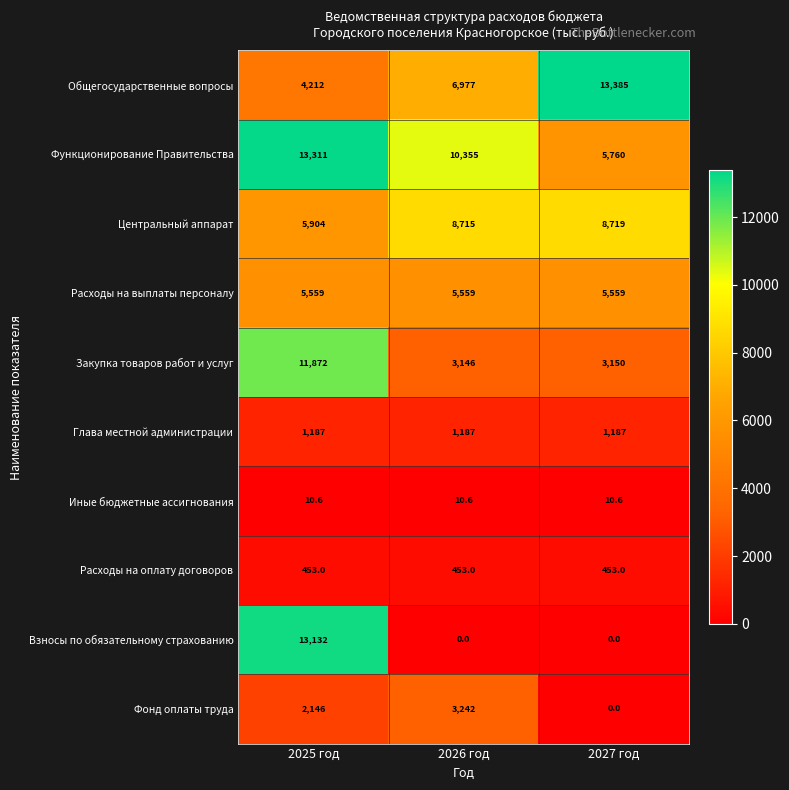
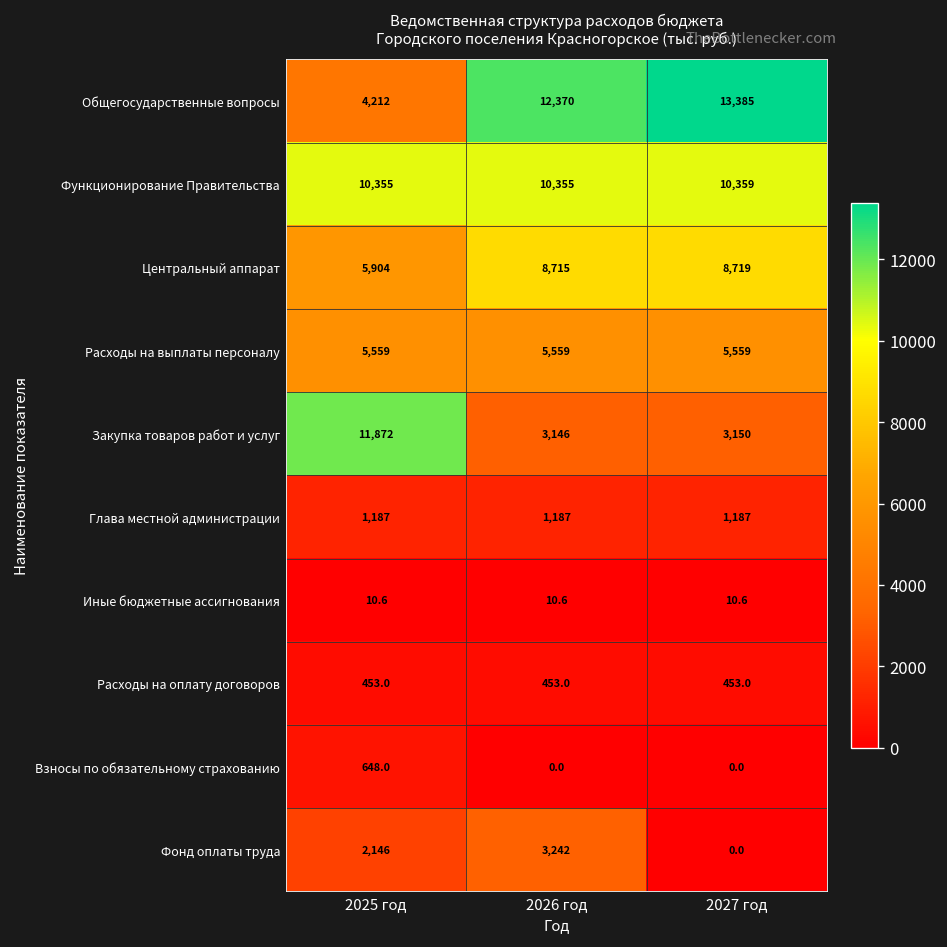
  {
    "Общегосударственные вопросы": {
      "2025 год": "4,212",
-     "2026 год": "6,977",
+     "2026 год": "12,370",
      "2027 год": "13,385"
    },
    "Функционирование Правительства": {
-     "2025 год": "13,311",
+     "2025 год": "10,355",
      "2026 год": "10,355",
-     "2027 год": "5,760"
+     "2027 год": "10,359"
    },
    "Центральный аппарат": {
      "2025 год": "5,904",
      "2026 год": "8,715",
      "2027 год": "8,719"
    },
    "Расходы на выплаты персоналу": {
      "2025 год": "5,559",
      "2026 год": "5,559",
      "2027 год": "5,559"
    },
    "Закупка товаров работ и услуг": {
      "2025 год": "11,872",
      "2026 год": "3,146",
      "2027 год": "3,150"
    },
    "Глава местной администрации": {
      "2025 год": "1,187",
      "2026 год": "1,187",
      "2027 год": "1,187"
    },
    "Иные бюджетные ассигнования": {
      "2025 год": "10.6",
      "2026 год": "10.6",
      "2027 год": "10.6"
    },
    "Расходы на оплату договоров": {
      "2025 год": "453.0",
      "2026 год": "453.0",
      "2027 год": "453.0"
    },
    "Взносы по обязательному страхованию": {
-     "2025 год": "13,132",
+     "2025 год": "648.0",
      "2026 год": "0.0",
      "2027 год": "0.0"
    },
    "Фонд оплаты труда": {
      "2025 год": "2,146",
      "2026 год": "3,242",
      "2027 год": "0.0"
    }
  }
